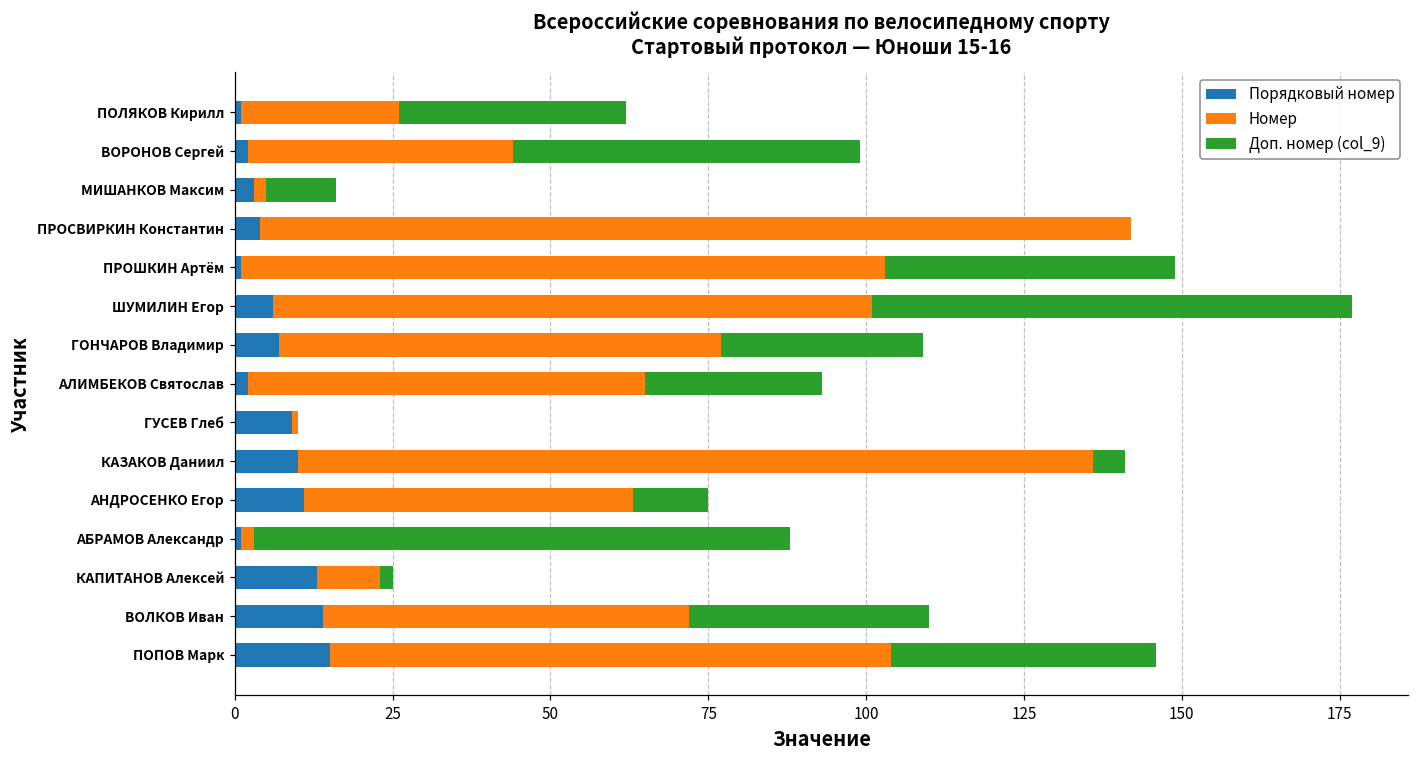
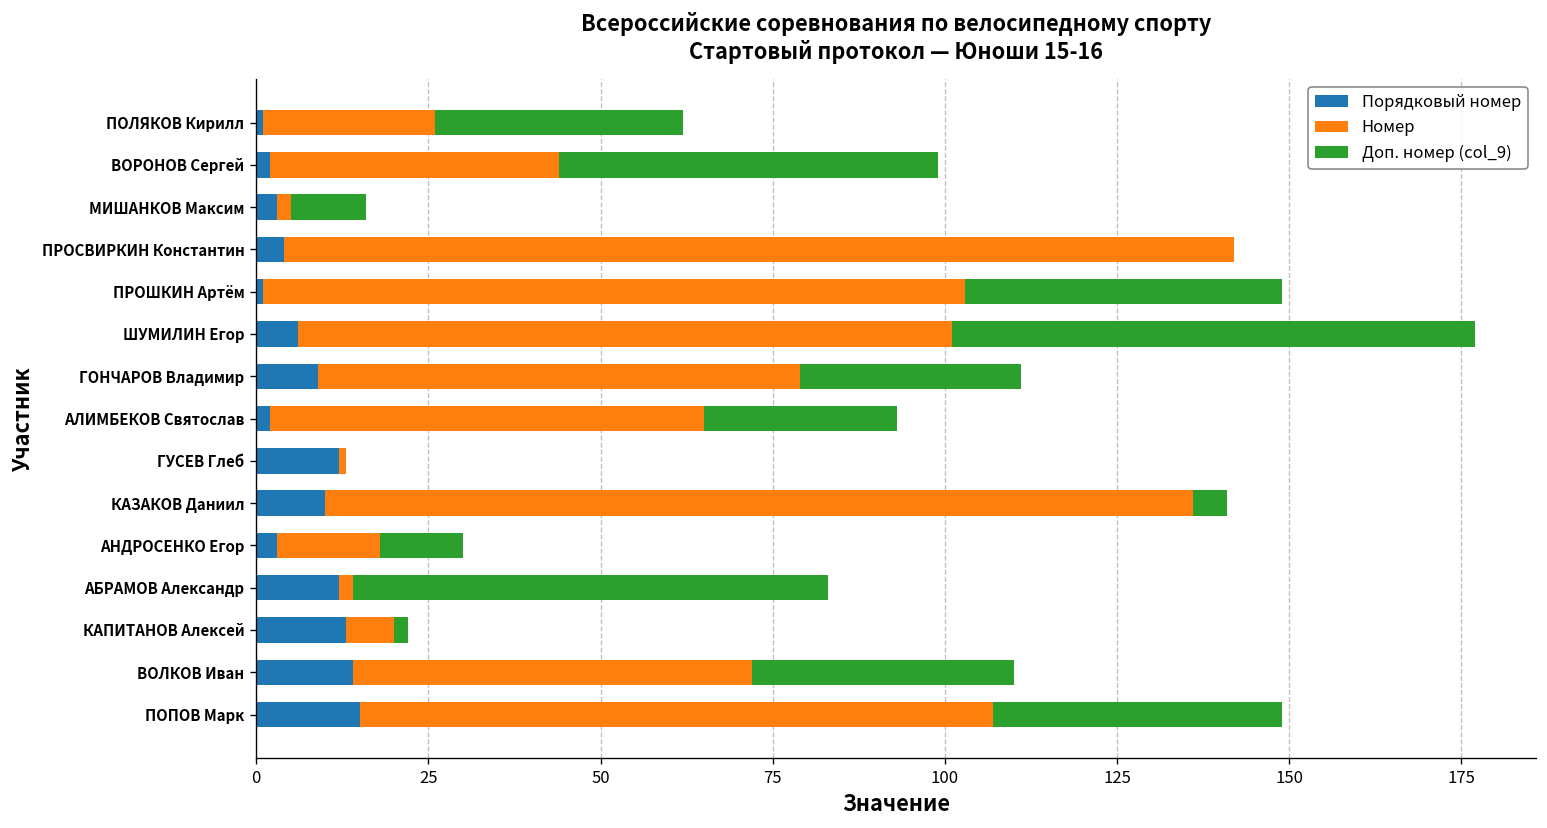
  {
    "Порядковый номер": {
      "ПОЛЯКОВ Кирилл": 1,
      "ВОРОНОВ Сергей": 2,
      "МИШАНКОВ Максим": 3,
      "ПРОСВИРКИН Константин": 4,
      "ПРОШКИН Артём": 1,
      "ШУМИЛИН Егор": 6,
-     "ГОНЧАРОВ Владимир": 7,
+     "ГОНЧАРОВ Владимир": 9,
      "АЛИМБЕКОВ Святослав": 2,
-     "ГУСЕВ Глеб": 9,
+     "ГУСЕВ Глеб": 12,
      "КАЗАКОВ Даниил": 10,
-     "АНДРОСЕНКО Егор": 11,
-     "АБРАМОВ Александр": 1,
+     "АНДРОСЕНКО Егор": 3,
+     "АБРАМОВ Александр": 12,
      "КАПИТАНОВ Алексей": 13,
      "ВОЛКОВ Иван": 14,
      "ПОПОВ Марк": 15
    },
    "Номер": {
      "ПОЛЯКОВ Кирилл": 25,
      "ВОРОНОВ Сергей": 42,
      "МИШАНКОВ Максим": 2,
      "ПРОСВИРКИН Константин": 138,
      "ПРОШКИН Артём": 102,
      "ШУМИЛИН Егор": 95,
      "ГОНЧАРОВ Владимир": 70,
      "АЛИМБЕКОВ Святослав": 63,
      "ГУСЕВ Глеб": 1,
      "КАЗАКОВ Даниил": 126,
-     "АНДРОСЕНКО Егор": 52,
+     "АНДРОСЕНКО Егор": 15,
      "АБРАМОВ Александр": 2,
-     "КАПИТАНОВ Алексей": 10,
+     "КАПИТАНОВ Алексей": 7,
      "ВОЛКОВ Иван": 58,
-     "ПОПОВ Марк": 89
+     "ПОПОВ Марк": 92
    },
    "Доп. номер (col_9)": {
      "ПОЛЯКОВ Кирилл": 36,
      "ВОРОНОВ Сергей": 55,
      "МИШАНКОВ Максим": 11,
      "ПРОСВИРКИН Константин": 0,
      "ПРОШКИН Артём": 46,
      "ШУМИЛИН Егор": 76,
      "ГОНЧАРОВ Владимир": 32,
      "АЛИМБЕКОВ Святослав": 28,
      "ГУСЕВ Глеб": 0,
      "КАЗАКОВ Даниил": 5,
      "АНДРОСЕНКО Егор": 12,
-     "АБРАМОВ Александр": 85,
+     "АБРАМОВ Александр": 69,
      "КАПИТАНОВ Алексей": 2,
      "ВОЛКОВ Иван": 38,
      "ПОПОВ Марк": 42
    }
  }
